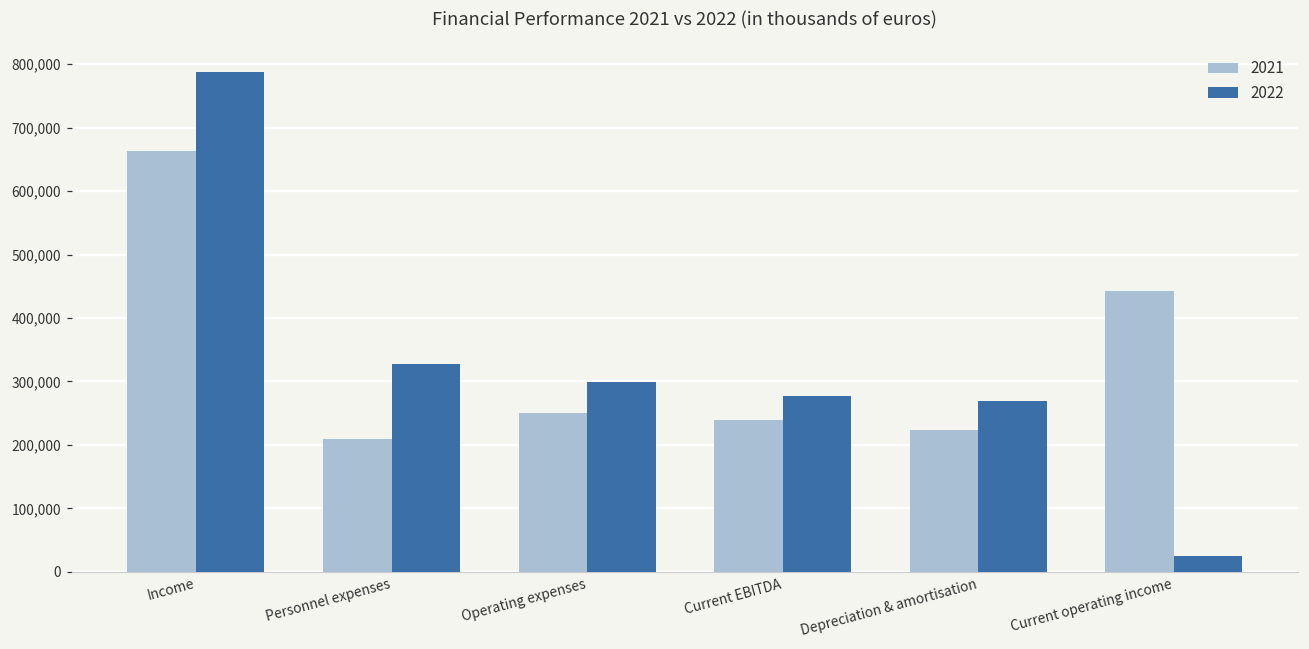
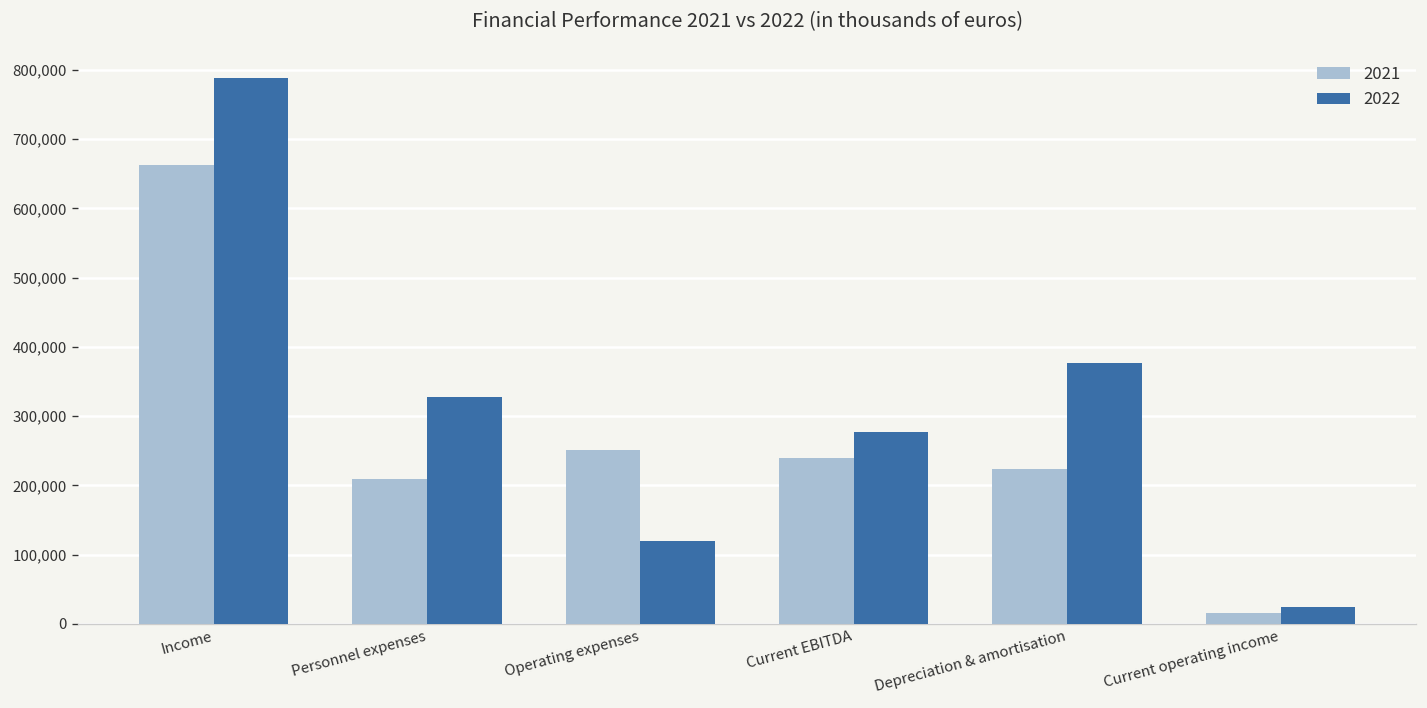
  {
    "2021": {
      "Income": "660,000",
      "Personnel expenses": "210,000",
      "Operating expenses": "250,000",
      "Current EBITDA": "240,000",
      "Depreciation & amortisation": "220,000",
-     "Current operating income": "440,000"
+     "Current operating income": "20,000"
    },
    "2022": {
      "Income": "790,000",
      "Personnel expenses": "330,000",
-     "Operating expenses": "300,000",
+     "Operating expenses": "120,000",
      "Current EBITDA": "280,000",
-     "Depreciation & amortisation": "270,000",
+     "Depreciation & amortisation": "380,000",
      "Current operating income": "20,000"
    }
  }
